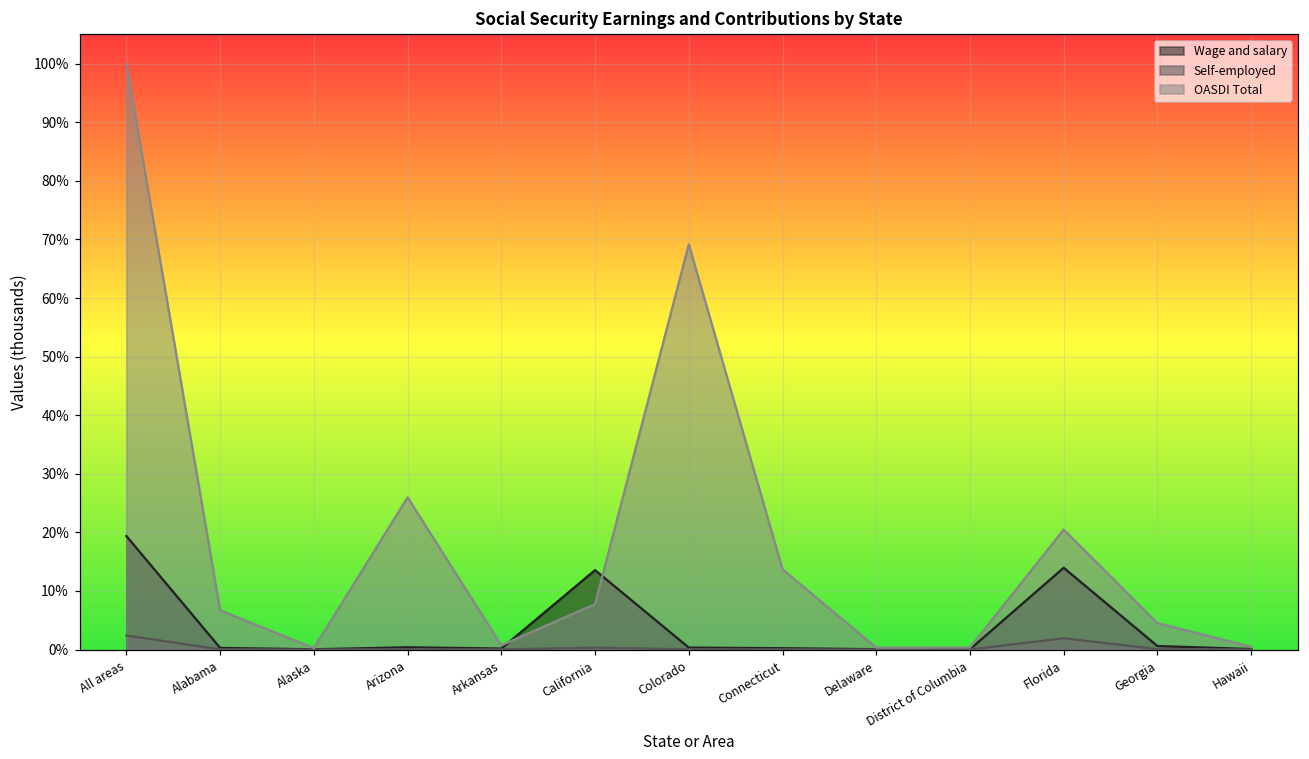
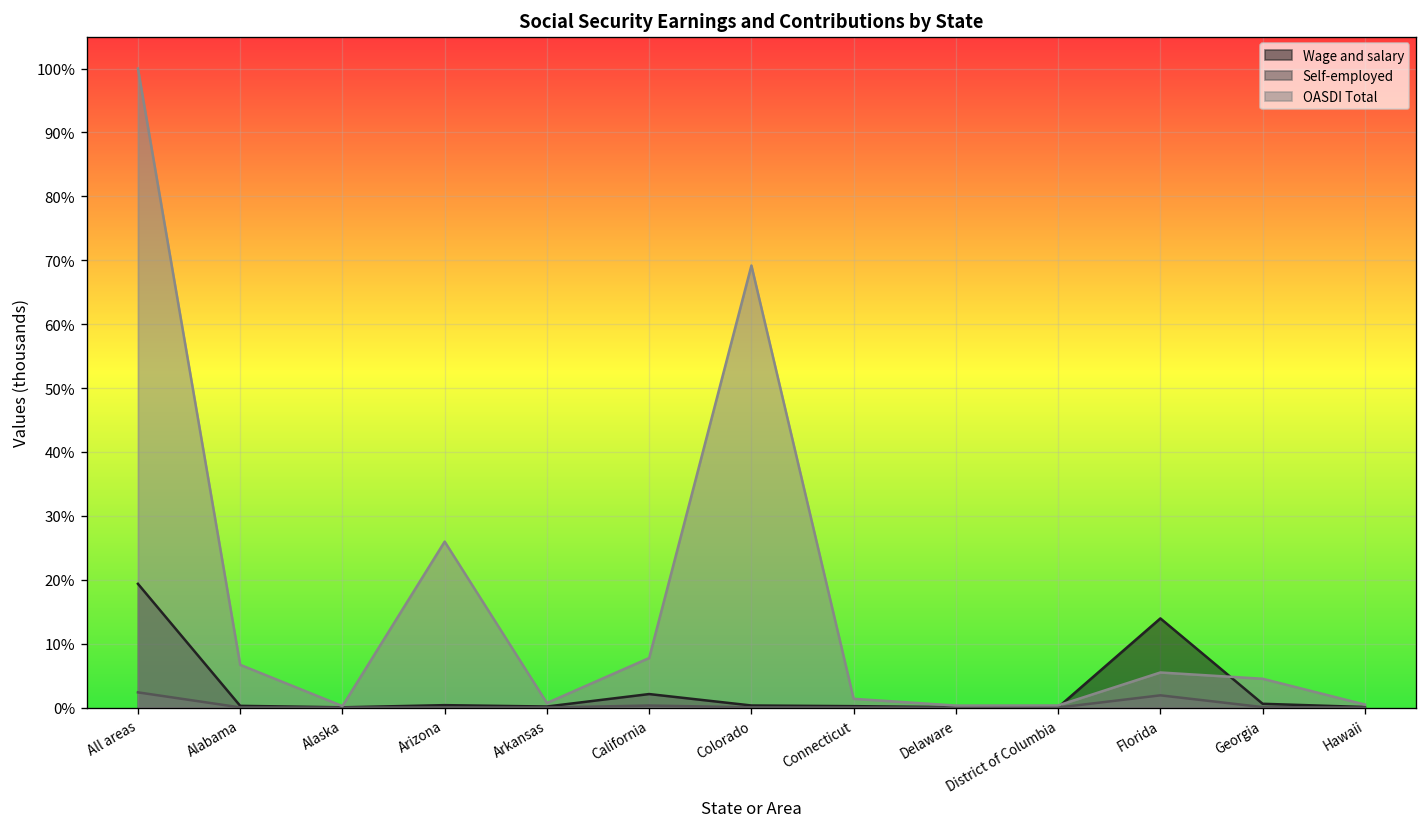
  {
    "Wage and salary": {
      "All areas": "19%",
-     "California": "14%",
+     "California": "2%",
      "Florida": "14%",
      "Georgia": "1%"
    },
    "Self-employed": {
      "All areas": "2%",
      "California": "0%",
      "Florida": "2%",
      "Georgia": "0%"
    },
    "OASDI Total": {
      "All areas": "100%",
      "Alabama": "7%",
      "Arizona": "26%",
      "Arkansas": "1%",
      "California": "8%",
      "Colorado": "69%",
-     "Connecticut": "14%",
-     "Florida": "20%",
+     "Connecticut": "1%",
+     "Florida": "5%",
      "Georgia": "5%"
    }
  }
